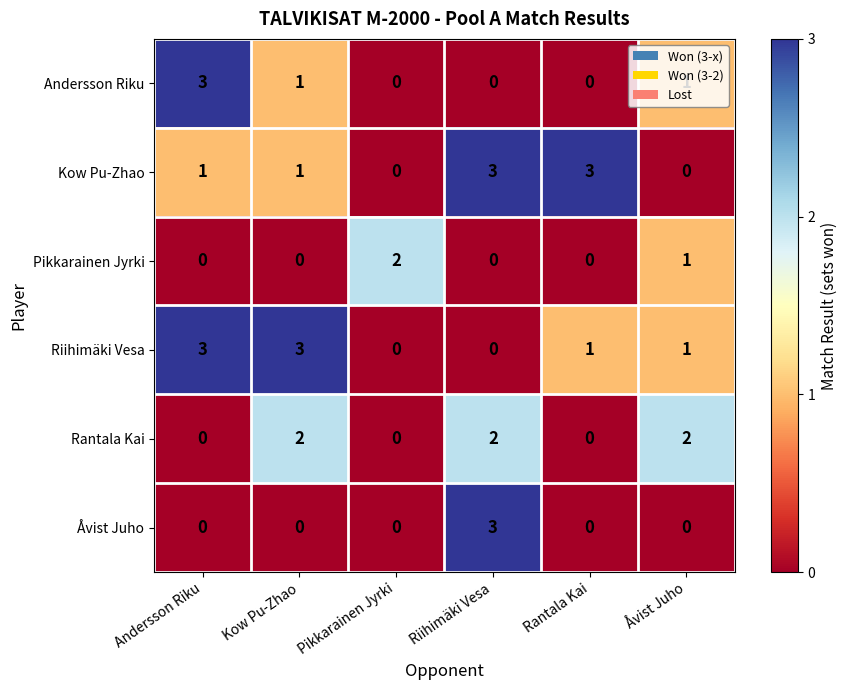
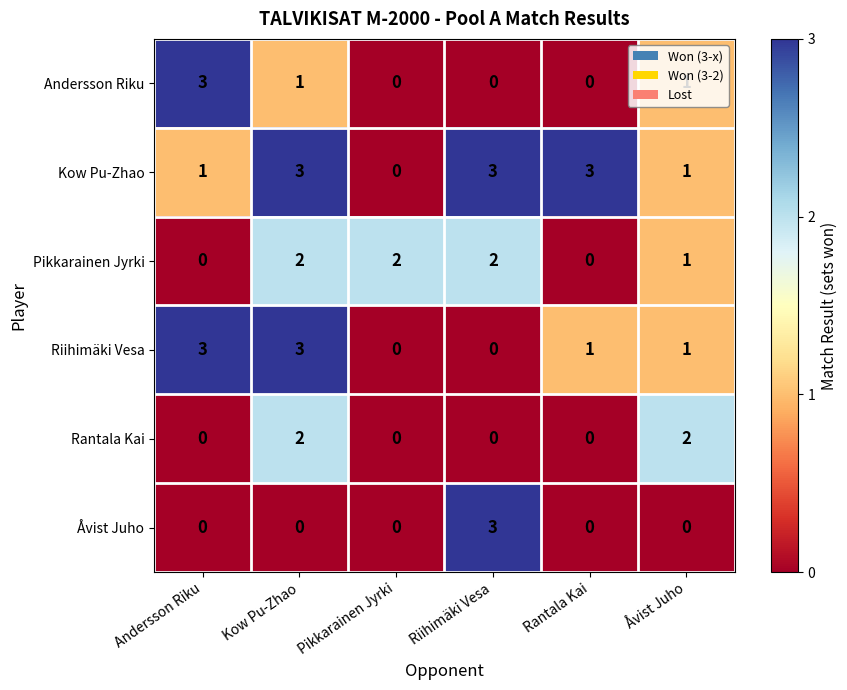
  {
    "Andersson Riku": {
      "Andersson Riku": 3,
      "Kow Pu-Zhao": 1,
      "Pikkarainen Jyrki": 0,
      "Riihimäki Vesa": 0,
      "Rantala Kai": 0
    },
    "Kow Pu-Zhao": {
      "Andersson Riku": 1,
-     "Kow Pu-Zhao": 1,
+     "Kow Pu-Zhao": 3,
      "Pikkarainen Jyrki": 0,
      "Riihimäki Vesa": 3,
      "Rantala Kai": 3,
-     "Åvist Juho": 0
+     "Åvist Juho": 1
    },
    "Pikkarainen Jyrki": {
      "Andersson Riku": 0,
-     "Kow Pu-Zhao": 0,
+     "Kow Pu-Zhao": 2,
      "Pikkarainen Jyrki": 2,
-     "Riihimäki Vesa": 0,
+     "Riihimäki Vesa": 2,
      "Rantala Kai": 0,
      "Åvist Juho": 1
    },
    "Riihimäki Vesa": {
      "Andersson Riku": 3,
      "Kow Pu-Zhao": 3,
      "Pikkarainen Jyrki": 0,
      "Riihimäki Vesa": 0,
      "Rantala Kai": 1,
      "Åvist Juho": 1
    },
    "Rantala Kai": {
      "Andersson Riku": 0,
      "Kow Pu-Zhao": 2,
      "Pikkarainen Jyrki": 0,
-     "Riihimäki Vesa": 2,
+     "Riihimäki Vesa": 0,
      "Rantala Kai": 0,
      "Åvist Juho": 2
    },
    "Åvist Juho": {
      "Andersson Riku": 0,
      "Kow Pu-Zhao": 0,
      "Pikkarainen Jyrki": 0,
      "Riihimäki Vesa": 3,
      "Rantala Kai": 0,
      "Åvist Juho": 0
    }
  }
